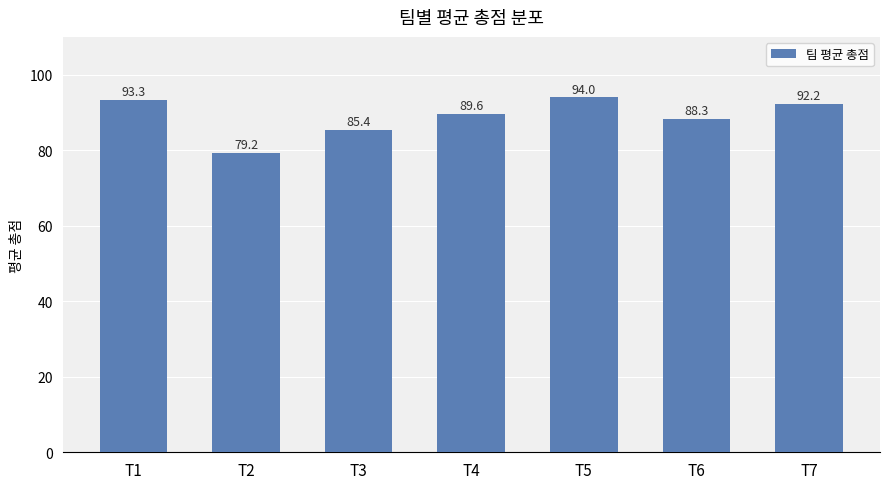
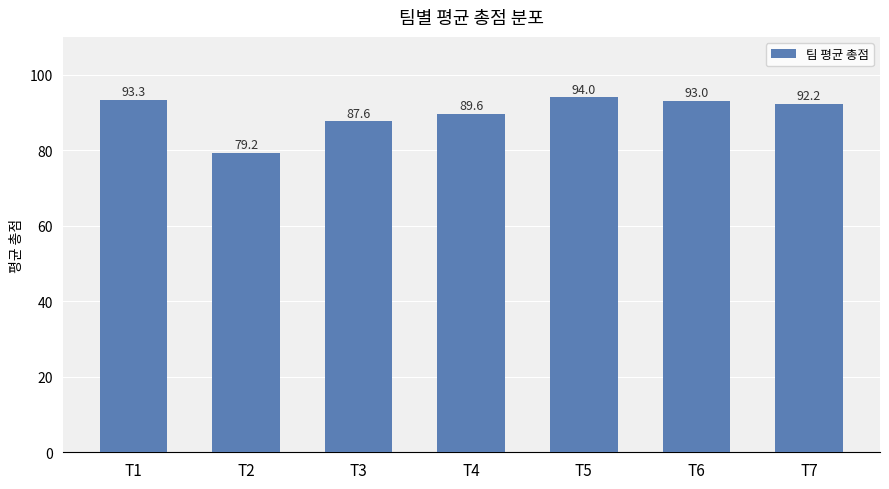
  {
    "T1": 93.3,
    "T2": 79.2,
-   "T3": 85.4,
+   "T3": 87.6,
    "T4": 89.6,
    "T5": 94.0,
-   "T6": 88.3,
+   "T6": 93.0,
    "T7": 92.2
  }
